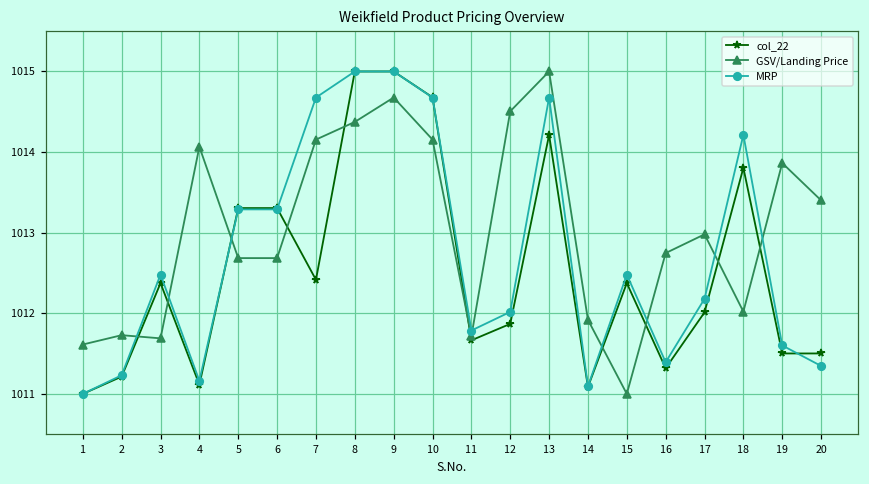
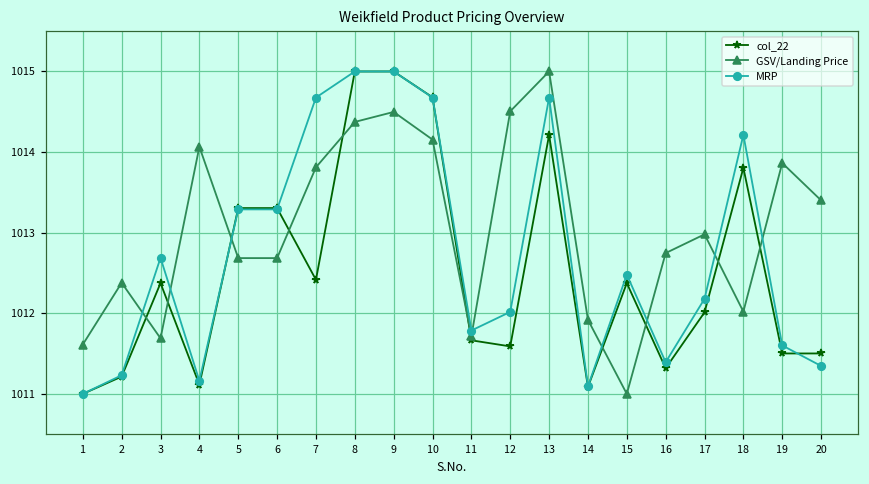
  {
    "col_22": {
      "3": 1012.4,
      "4": 1011.1,
      "7": 1012.4,
      "11": 1011.7,
-     "12": 1011.9,
+     "12": 1011.6,
      "13": 1014.2,
      "15": 1012.4,
      "16": 1011.3,
      "17": 1012.0,
      "18": 1013.8,
      "19": 1011.5,
      "20": 1011.5
    },
    "GSV/Landing Price": {
      "1": 1011.6,
-     "2": 1011.7,
+     "2": 1012.4,
      "3": 1011.7,
      "4": 1014.1,
      "5": 1012.7,
      "6": 1012.7,
-     "7": 1014.2,
+     "7": 1013.8,
      "8": 1014.4,
-     "9": 1014.7,
+     "9": 1014.5,
      "10": 1014.2,
      "11": 1011.7,
      "12": 1014.5,
      "13": 1015.0,
      "14": 1011.9,
      "15": 1011.0,
      "16": 1012.7,
      "17": 1013.0,
      "18": 1012.0,
      "19": 1013.9,
      "20": 1013.4
    },
    "MRP": {
-     "3": 1012.5,
+     "3": 1012.7,
      "4": 1011.2,
      "7": 1014.7,
      "11": 1011.8,
      "12": 1012.0,
      "13": 1014.7,
      "15": 1012.5,
      "16": 1011.4,
      "17": 1012.2,
      "18": 1014.2,
      "19": 1011.6,
      "20": 1011.3
    }
  }
